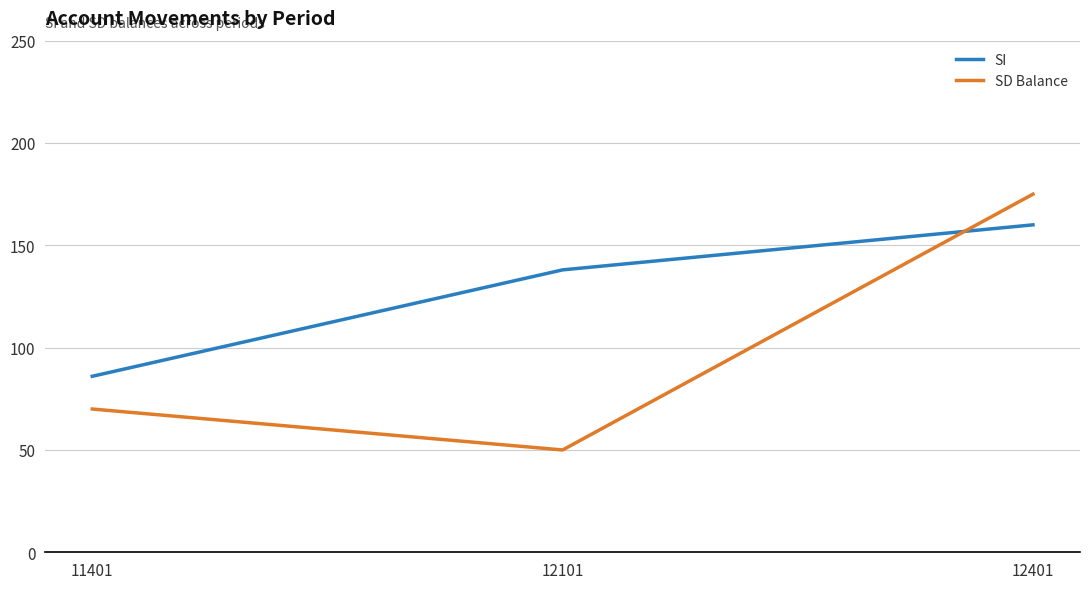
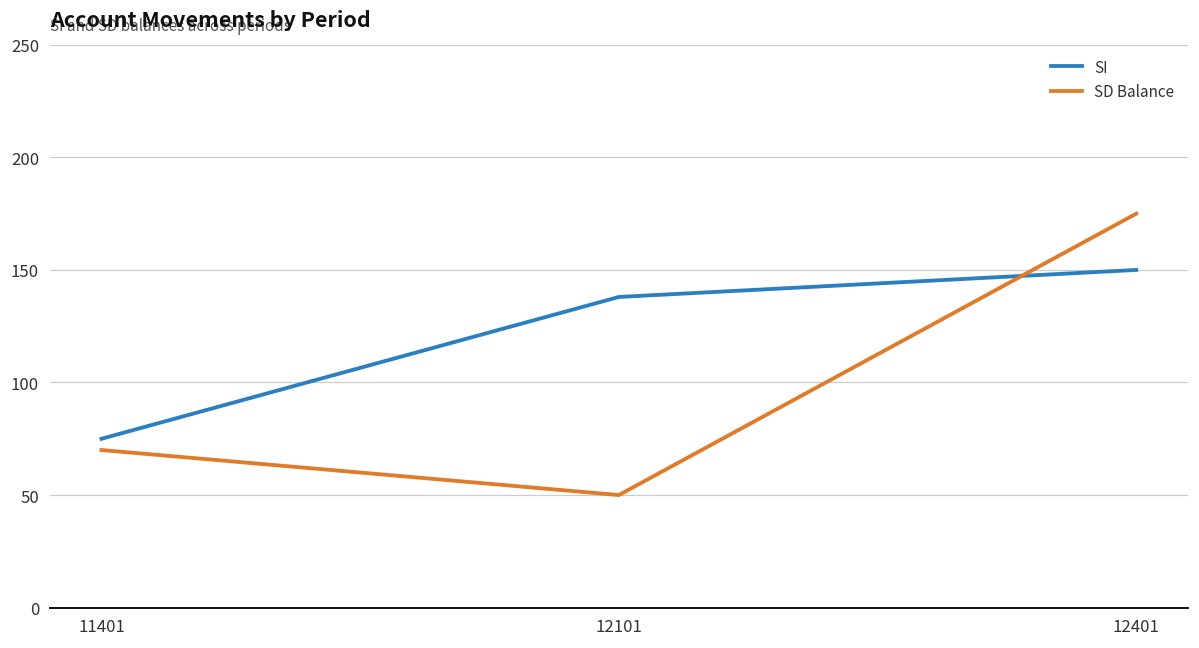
  {
    "SI": {
-     "11401": 86,
+     "11401": 75,
      "12101": 138,
-     "12401": 160
+     "12401": 150
    },
    "SD Balance": {
      "11401": 70,
      "12101": 50,
      "12401": 175
    }
  }
